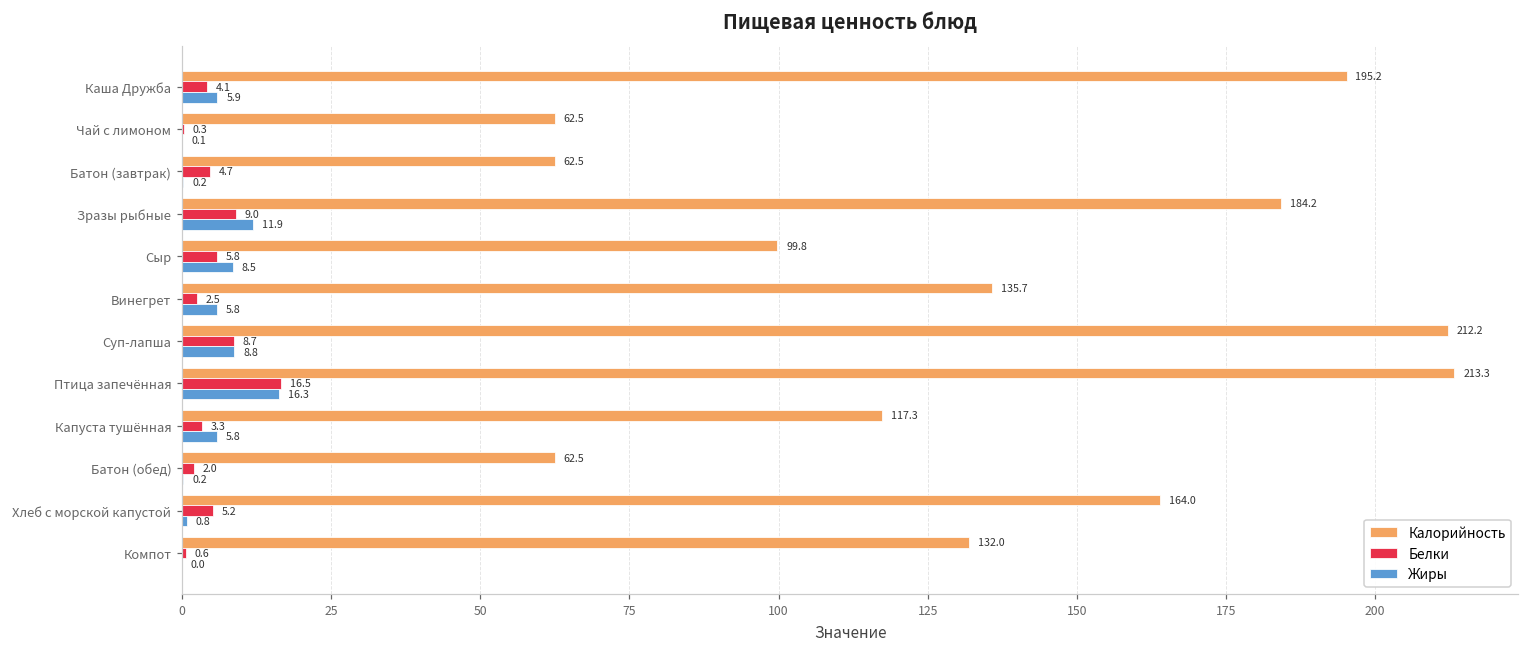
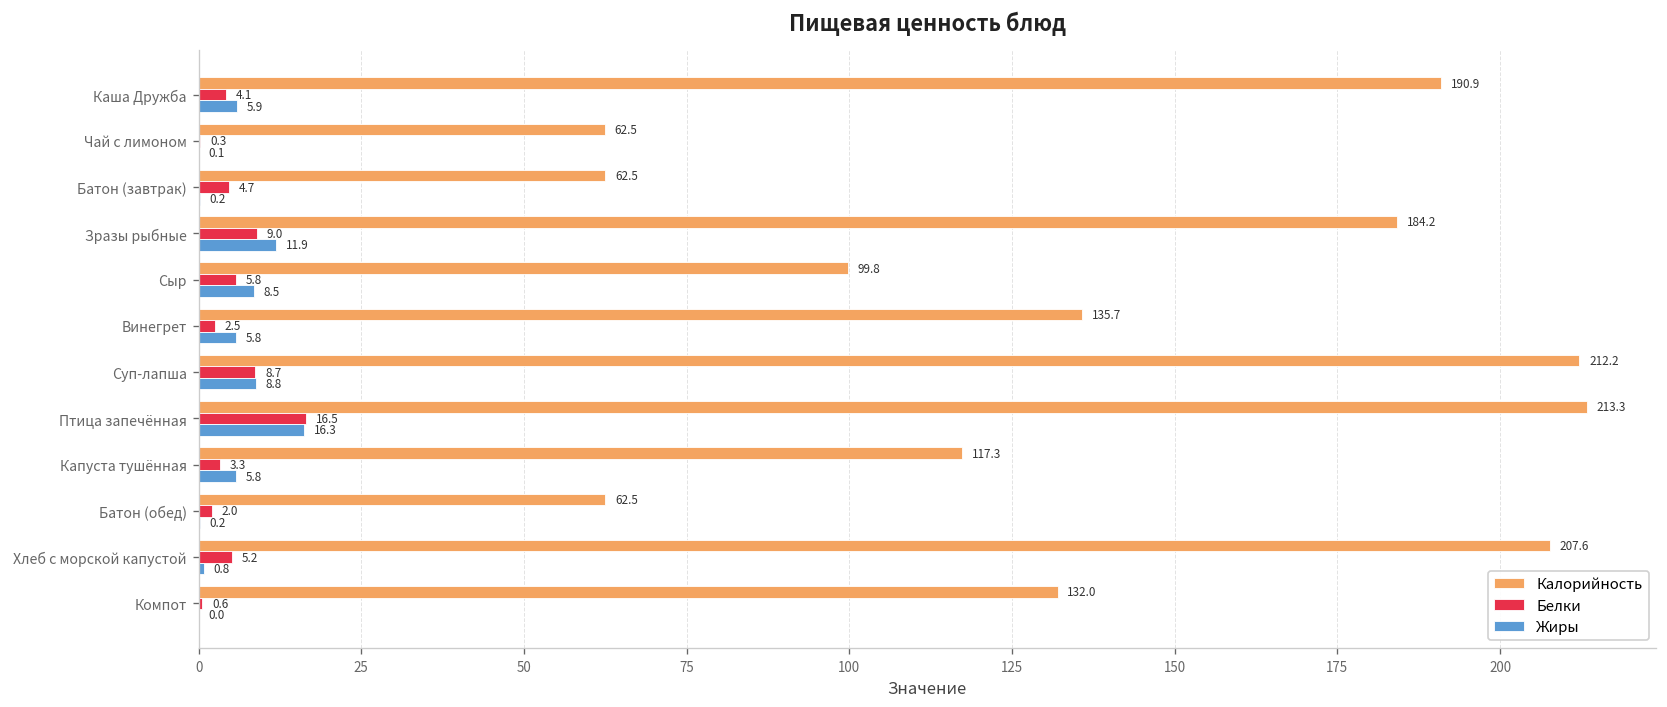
  {
    "Калорийность": {
-     "Каша Дружба": 195.2,
+     "Каша Дружба": 190.9,
      "Чай с лимоном": 62.5,
      "Батон (завтрак)": 62.5,
      "Зразы рыбные": 184.2,
      "Сыр": 99.8,
      "Винегрет": 135.7,
      "Суп-лапша": 212.2,
      "Птица запечённая": 213.3,
      "Капуста тушённая": 117.3,
      "Батон (обед)": 62.5,
-     "Хлеб с морской капустой": 164.0,
+     "Хлеб с морской капустой": 207.6,
      "Компот": 132.0
    },
    "Белки": {
      "Каша Дружба": 4.1,
      "Чай с лимоном": 0.3,
      "Батон (завтрак)": 4.7,
      "Зразы рыбные": 9.0,
      "Сыр": 5.8,
      "Винегрет": 2.5,
      "Суп-лапша": 8.7,
      "Птица запечённая": 16.5,
      "Капуста тушённая": 3.3,
      "Батон (обед)": 2.0,
      "Хлеб с морской капустой": 5.2,
      "Компот": 0.6
    },
    "Жиры": {
      "Каша Дружба": 5.9,
      "Чай с лимоном": 0.1,
      "Батон (завтрак)": 0.2,
      "Зразы рыбные": 11.9,
      "Сыр": 8.5,
      "Винегрет": 5.8,
      "Суп-лапша": 8.8,
      "Птица запечённая": 16.3,
      "Капуста тушённая": 5.8,
      "Батон (обед)": 0.2,
      "Хлеб с морской капустой": 0.8,
      "Компот": 0.0
    }
  }
